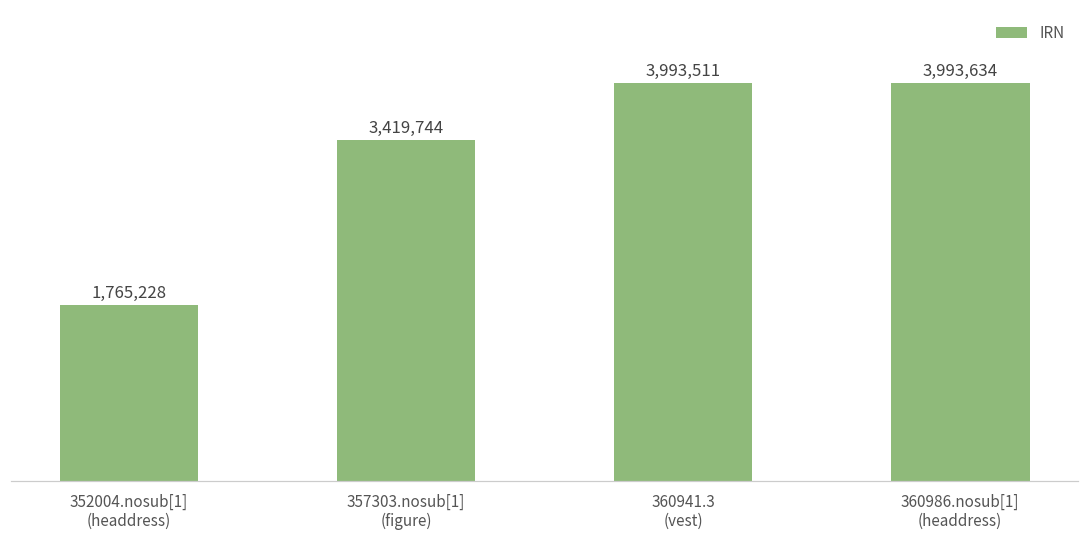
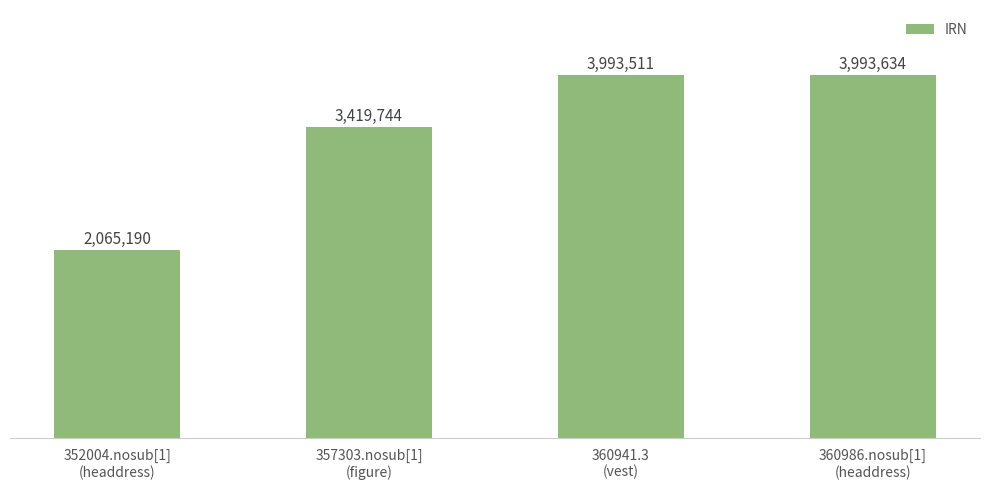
  {
-   "352004.nosub[1] (headdress)": "1,765,228",
+   "352004.nosub[1] (headdress)": "2,065,190",
    "357303.nosub[1] (figure)": "3,419,744",
    "360941.3 (vest)": "3,993,511",
    "360986.nosub[1] (headdress)": "3,993,634"
  }
